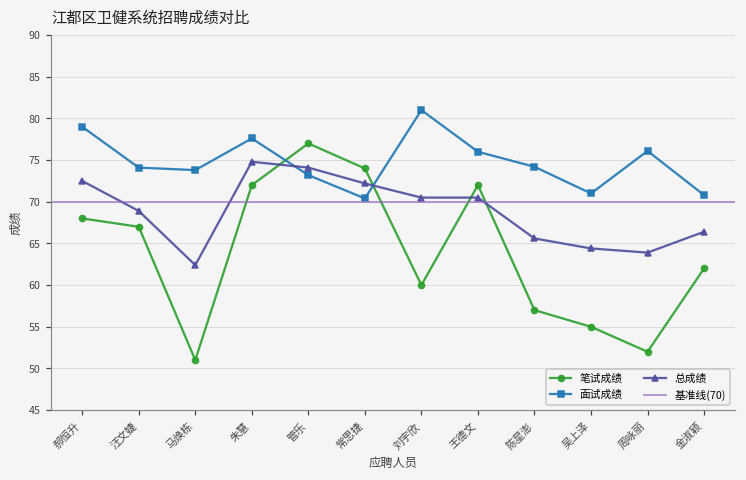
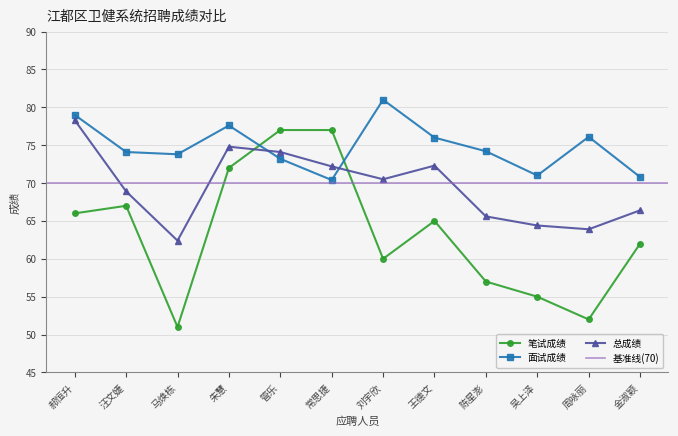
  {
    "笔试成绩": {
-     "郝恒升": 68,
+     "郝恒升": 66,
      "汪文婕": 67,
      "马焕栋": 51,
      "朱慧": 72,
      "管乐": 77,
-     "常思捷": 74,
+     "常思捷": 77,
      "刘宇欣": 60,
-     "王德文": 72,
+     "王德文": 65,
      "陈星澎": 57,
      "吴上泽": 55,
      "周咏丽": 52,
      "金淑颖": 62
    },
    "面试成绩": {
      "郝恒升": 79,
      "汪文婕": 74,
      "马焕栋": 74,
      "朱慧": 78,
      "管乐": 73,
      "常思捷": 70,
      "刘宇欣": 81,
      "王德文": 76,
      "陈星澎": 74,
      "吴上泽": 71,
      "周咏丽": 76,
      "金淑颖": 71
    },
    "总成绩": {
-     "郝恒升": 73,
+     "郝恒升": 78,
      "汪文婕": 69,
      "马焕栋": 62,
      "朱慧": 75,
      "管乐": 74,
      "常思捷": 72,
      "刘宇欣": 71,
-     "王德文": 71,
+     "王德文": 72,
      "陈星澎": 66,
      "吴上泽": 64,
      "周咏丽": 64,
      "金淑颖": 66
    }
  }
